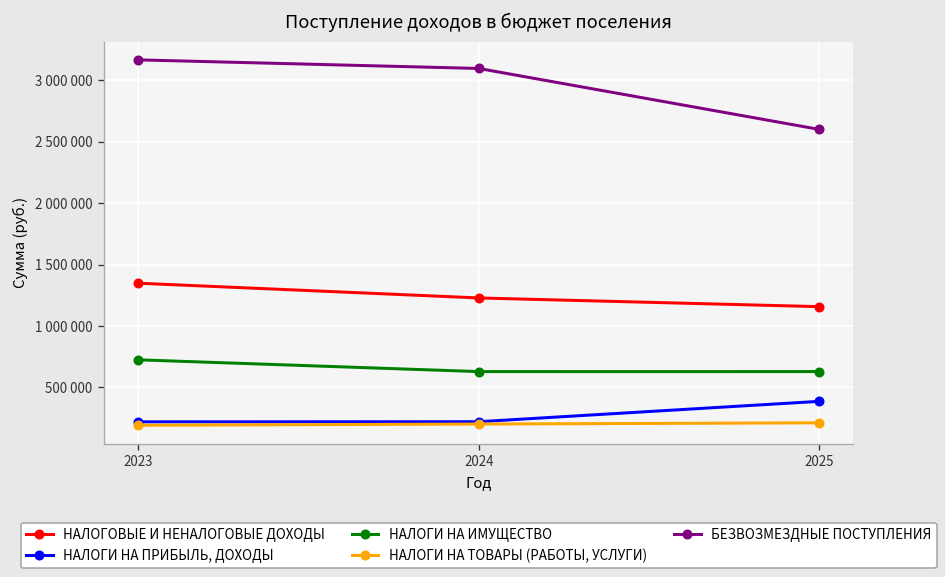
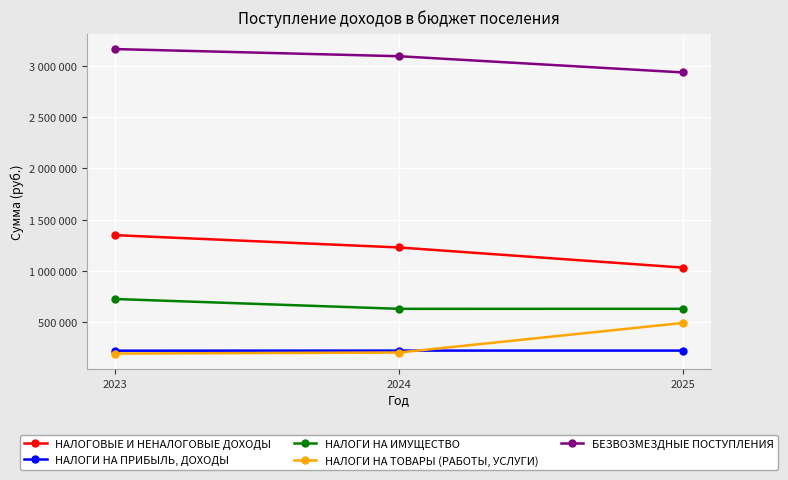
  {
    "НАЛОГОВЫЕ И НЕНАЛОГОВЫЕ ДОХОДЫ": {
      "2023": 1350000,
      "2024": 1230000,
-     "2025": 1160000
+     "2025": 1030000
    },
    "НАЛОГИ НА ПРИБЫЛЬ, ДОХОДЫ": {
      "2023": 220000,
-     "2025": 390000
+     "2025": 220000
    },
    "НАЛОГИ НА ИМУЩЕСТВО": {
      "2023": 720000,
      "2024": 630000,
      "2025": 630000
    },
    "НАЛОГИ НА ТОВАРЫ (РАБОТЫ, УСЛУГИ)": {
      "2023": 190000,
-     "2025": 210000
+     "2025": 490000
    },
    "БЕЗВОЗМЕЗДНЫЕ ПОСТУПЛЕНИЯ": {
      "2023": 3170000,
      "2024": 3100000,
-     "2025": 2600000
+     "2025": 2940000
    }
  }
